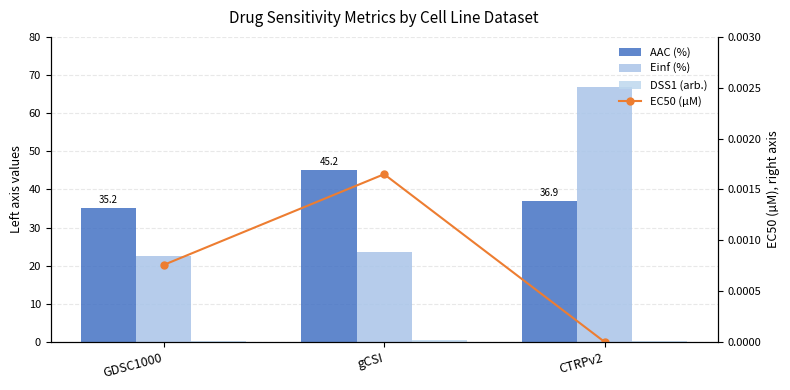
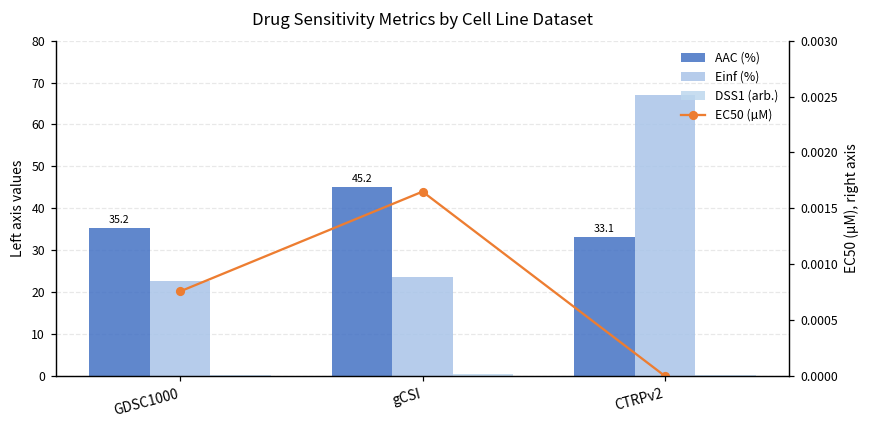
  {
    "AAC (%)": {
      "GDSC1000": 35.2,
      "gCSI": 45.2,
-     "CTRPv2": 36.9
+     "CTRPv2": 33.1
    }
  }
